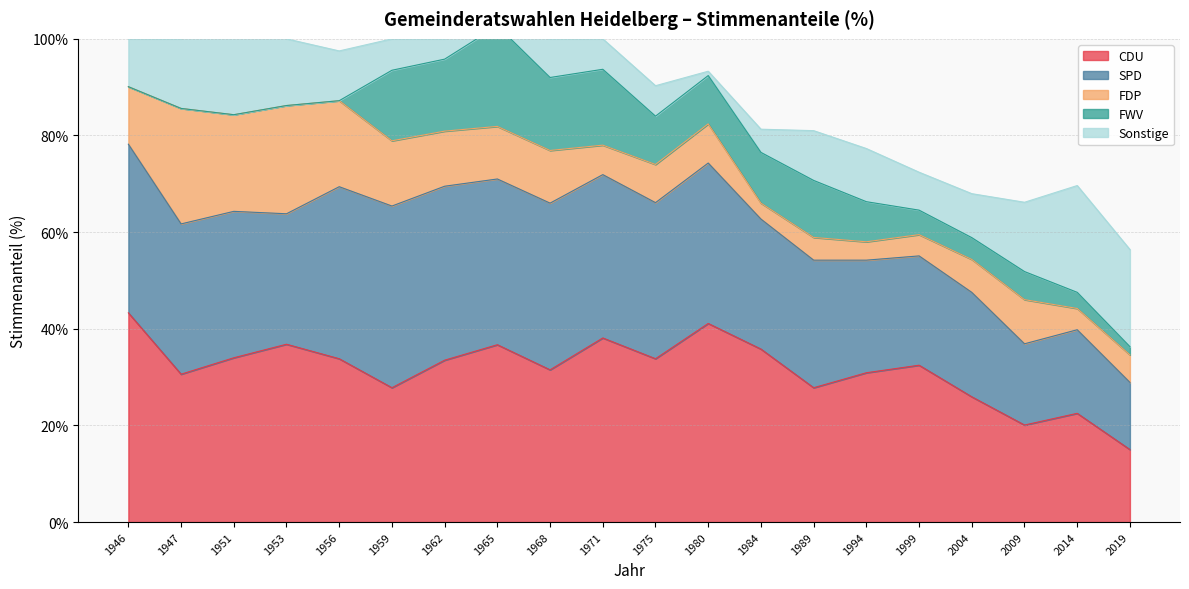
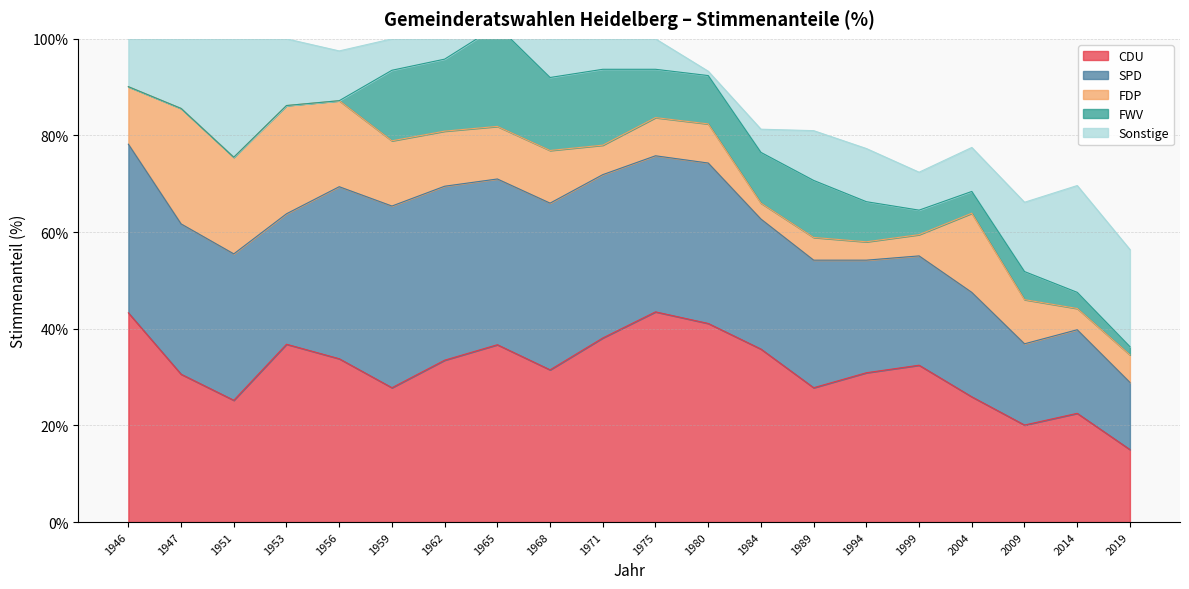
  {
    "CDU": {
      "1946": "43%",
      "1947": "31%",
-     "1951": "34%",
+     "1951": "25%",
      "1953": "37%",
      "1956": "34%",
      "1959": "28%",
      "1962": "34%",
      "1965": "37%",
      "1968": "32%",
      "1971": "38%",
-     "1975": "34%",
+     "1975": "44%",
      "1980": "41%",
      "1984": "36%",
      "1989": "28%",
      "1994": "31%",
      "1999": "32%",
      "2004": "26%",
      "2009": "20%",
      "2014": "23%",
      "2019": "15%"
    },
    "FDP": {
      "1959": "14%",
      "1962": "11%",
      "1965": "11%",
      "1968": "11%",
      "1971": "6%",
      "1975": "8%",
      "1980": "8%",
      "1984": "3%",
      "1989": "5%",
      "1994": "4%",
      "1999": "4%",
-     "2004": "7%",
+     "2004": "16%",
      "2009": "9%",
      "2014": "4%",
      "2019": "6%"
    },
    "Sonstige": {
      "1946": "10%",
      "1947": "14%",
      "1953": "14%",
      "1956": "10%",
      "1959": "7%",
      "1962": "4%",
      "1968": "8%",
      "1971": "6%",
      "1975": "6%",
      "1980": "1%",
      "1984": "5%",
      "1989": "10%",
      "1994": "11%",
      "1999": "8%",
      "2004": "9%",
      "2009": "14%",
      "2014": "22%",
      "2019": "20%"
    }
  }
